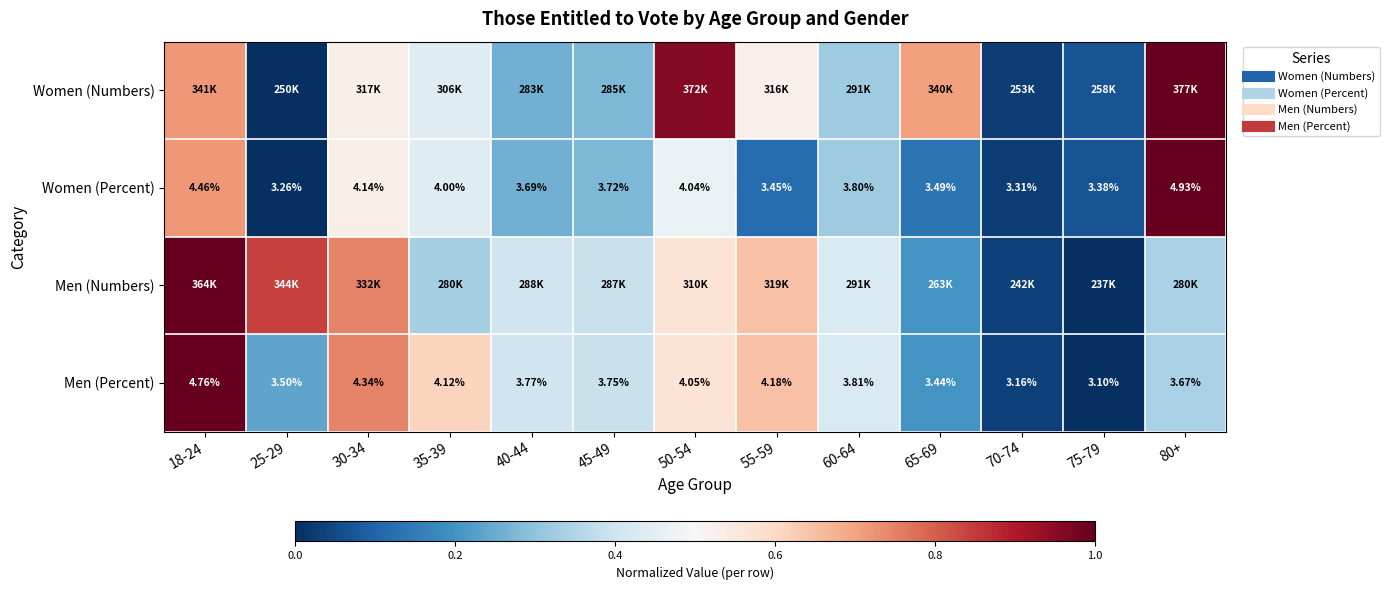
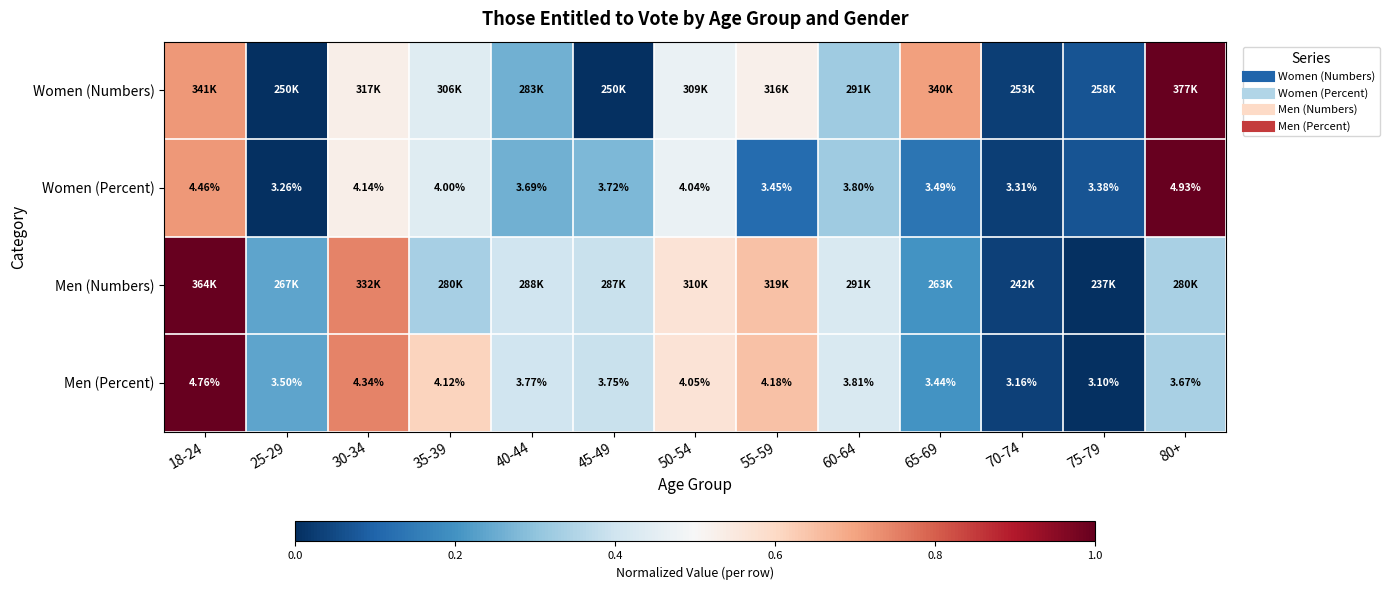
  {
    "Women (Numbers)": {
      "18-24": "341K",
      "25-29": "250K",
      "30-34": "317K",
      "35-39": "306K",
      "40-44": "283K",
-     "45-49": "285K",
-     "50-54": "372K",
+     "45-49": "250K",
+     "50-54": "309K",
      "55-59": "316K",
      "60-64": "291K",
      "65-69": "340K",
      "70-74": "253K",
      "75-79": "258K",
      "80+": "377K"
    },
    "Women (Percent)": {
      "18-24": "4.46%",
      "25-29": "3.26%",
      "30-34": "4.14%",
      "35-39": "4.00%",
      "40-44": "3.69%",
      "45-49": "3.72%",
      "50-54": "4.04%",
      "55-59": "3.45%",
      "60-64": "3.80%",
      "65-69": "3.49%",
      "70-74": "3.31%",
      "75-79": "3.38%",
      "80+": "4.93%"
    },
    "Men (Numbers)": {
      "18-24": "364K",
-     "25-29": "344K",
+     "25-29": "267K",
      "30-34": "332K",
      "35-39": "280K",
      "40-44": "288K",
      "45-49": "287K",
      "50-54": "310K",
      "55-59": "319K",
      "60-64": "291K",
      "65-69": "263K",
      "70-74": "242K",
      "75-79": "237K",
      "80+": "280K"
    },
    "Men (Percent)": {
      "18-24": "4.76%",
      "25-29": "3.50%",
      "30-34": "4.34%",
      "35-39": "4.12%",
      "40-44": "3.77%",
      "45-49": "3.75%",
      "50-54": "4.05%",
      "55-59": "4.18%",
      "60-64": "3.81%",
      "65-69": "3.44%",
      "70-74": "3.16%",
      "75-79": "3.10%",
      "80+": "3.67%"
    }
  }
